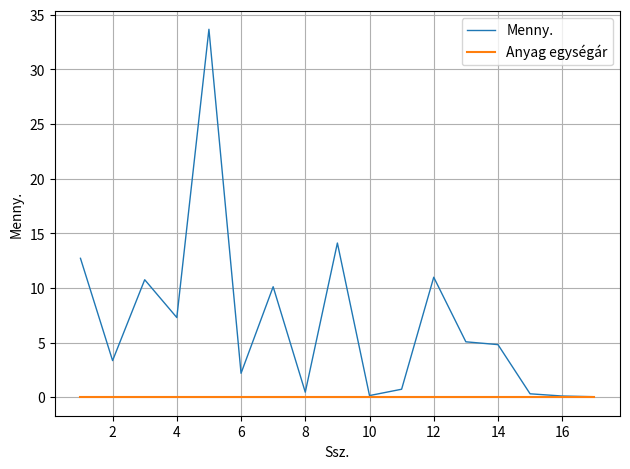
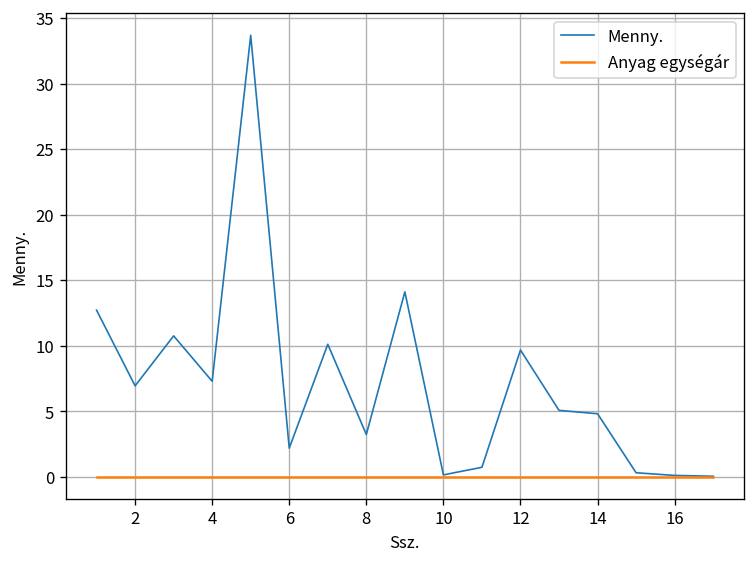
  {
    "Menny.": {
-     "2": 3.4,
+     "2": 7.0,
      "4": 7.3,
      "6": 2.2,
-     "8": 0.5,
-     "12": 11.0,
+     "8": 3.2,
+     "12": 9.7,
      "14": 4.8
    },
    "Anyag egységár": {
      "2": 0.0,
      "4": 0.0,
      "6": 0.0,
      "8": 0.0,
      "12": 0.0,
      "14": 0.0
    }
  }
